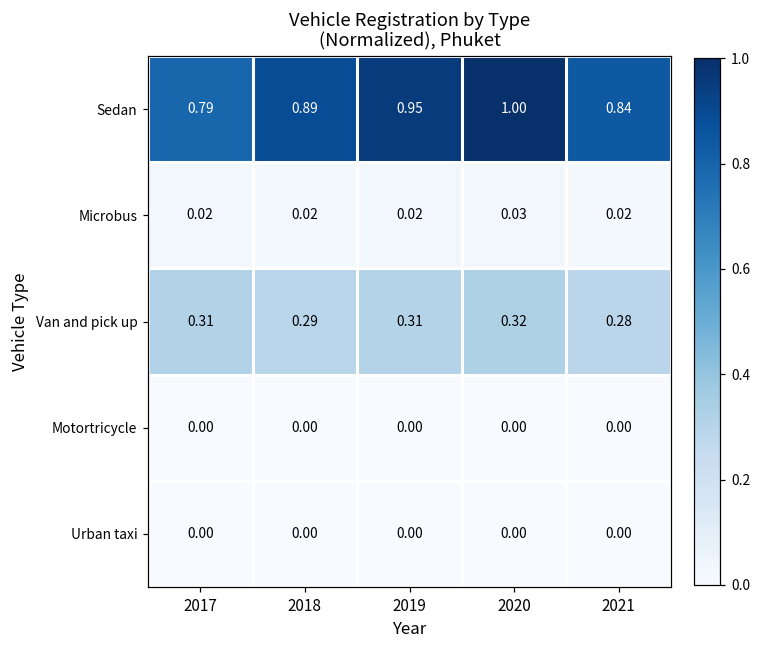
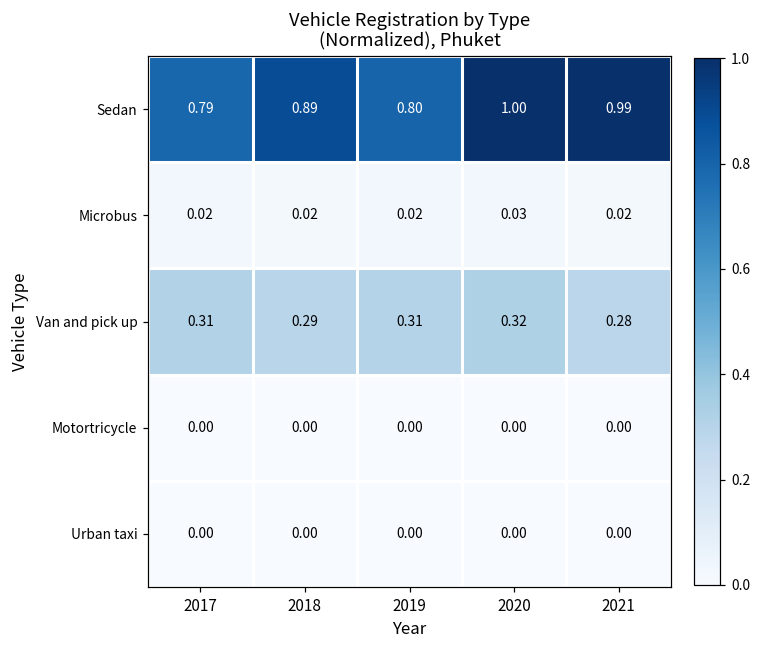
  {
    "Sedan": {
      "2017": 0.79,
      "2018": 0.89,
-     "2019": 0.95,
+     "2019": 0.80,
      "2020": 1.00,
-     "2021": 0.84
+     "2021": 0.99
    },
    "Microbus": {
      "2017": 0.02,
      "2018": 0.02,
      "2019": 0.02,
      "2020": 0.03,
      "2021": 0.02
    },
    "Van and pick up": {
      "2017": 0.31,
      "2018": 0.29,
      "2019": 0.31,
      "2020": 0.32,
      "2021": 0.28
    },
    "Motortricycle": {
      "2017": 0.00,
      "2018": 0.00,
      "2019": 0.00,
      "2020": 0.00,
      "2021": 0.00
    },
    "Urban taxi": {
      "2017": 0.00,
      "2018": 0.00,
      "2019": 0.00,
      "2020": 0.00,
      "2021": 0.00
    }
  }
